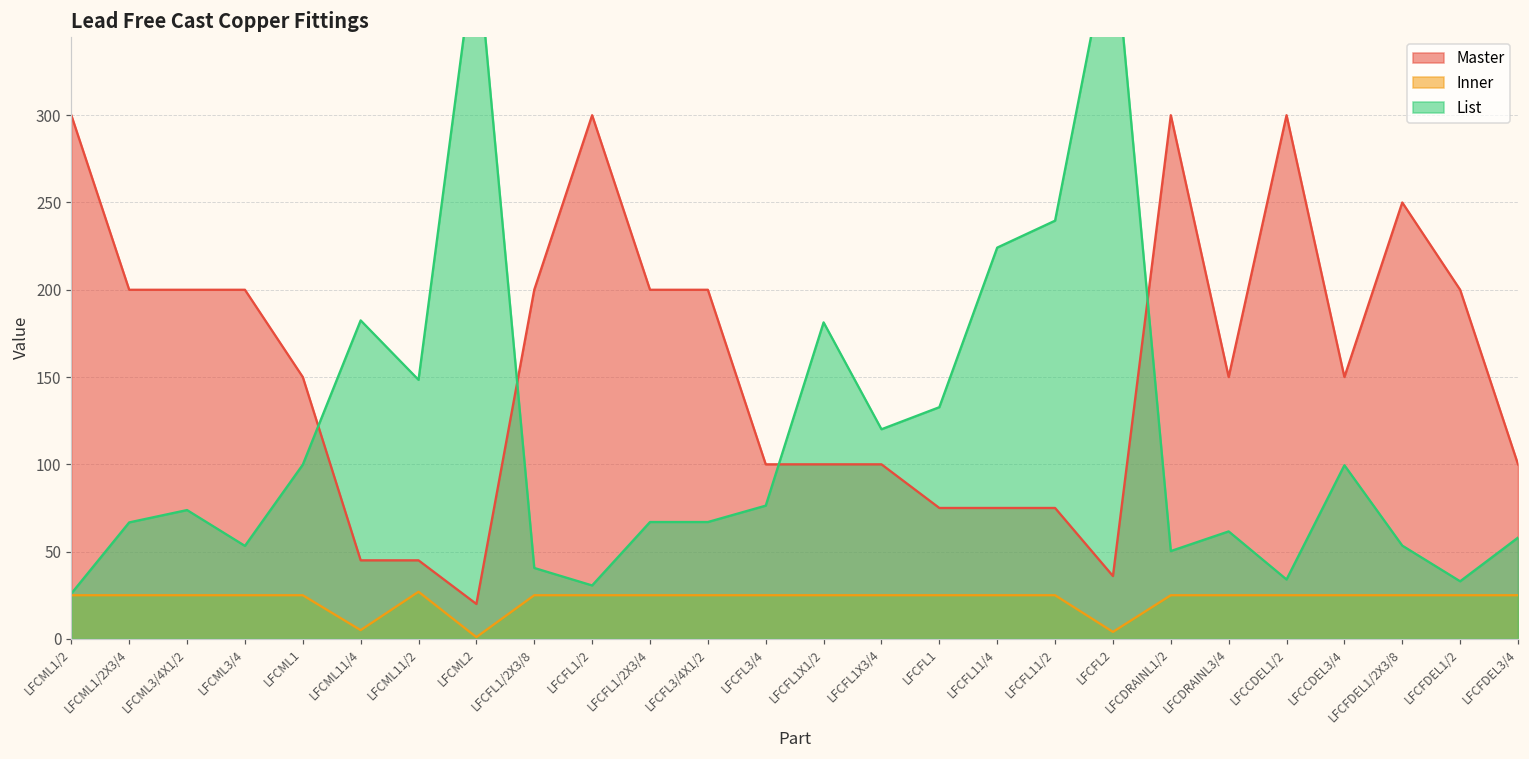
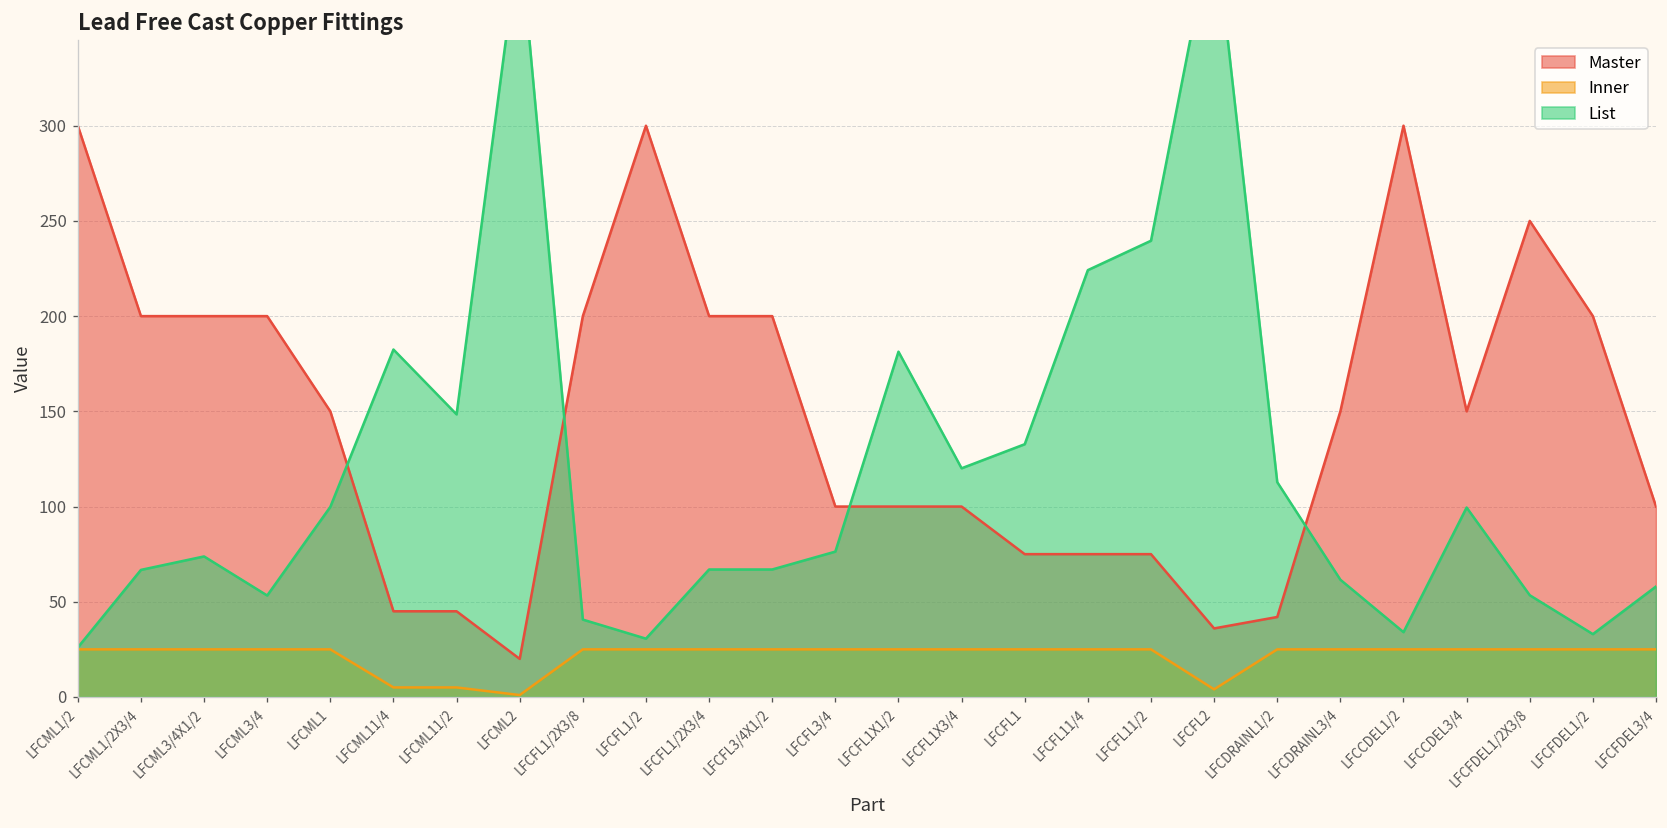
  {
    "Master": {
      "LFCML1/2": 300,
      "LFCML1/2X3/4": 200,
      "LFCML3/4X1/2": 200,
      "LFCML3/4": 200,
      "LFCML1": 150,
      "LFCML11/4": 45,
      "LFCML11/2": 45,
      "LFCML2": 20,
      "LFCFL1/2X3/8": 200,
      "LFCFL1/2": 300,
      "LFCFL1/2X3/4": 200,
      "LFCFL3/4X1/2": 200,
      "LFCFL3/4": 100,
      "LFCFL1X1/2": 100,
      "LFCFL1X3/4": 100,
      "LFCFL1": 75,
      "LFCFL11/4": 75,
      "LFCFL11/2": 75,
      "LFCFL2": 36,
-     "LFCDRAINL1/2": 300,
+     "LFCDRAINL1/2": 42,
      "LFCDRAINL3/4": 150,
      "LFCCDEL1/2": 300,
      "LFCCDEL3/4": 150,
      "LFCFDEL1/2X3/8": 250,
      "LFCFDEL1/2": 200,
      "LFCFDEL3/4": 100
    },
    "Inner": {
      "LFCML1/2X3/4": 25,
      "LFCML3/4X1/2": 25,
      "LFCML3/4": 25,
      "LFCML1": 25,
      "LFCML11/4": 5,
-     "LFCML11/2": 27,
+     "LFCML11/2": 5,
      "LFCML2": 1,
      "LFCFL1/2X3/8": 25,
      "LFCFL1/2": 25,
      "LFCFL1/2X3/4": 25,
      "LFCFL3/4X1/2": 25,
      "LFCFL3/4": 25,
      "LFCFL1X1/2": 25,
      "LFCFL1X3/4": 25,
      "LFCFL1": 25,
      "LFCFL11/4": 25,
      "LFCFL11/2": 25,
      "LFCFL2": 4,
      "LFCDRAINL1/2": 25,
      "LFCDRAINL3/4": 25,
      "LFCCDEL1/2": 25,
      "LFCCDEL3/4": 25,
      "LFCFDEL1/2X3/8": 25,
      "LFCFDEL1/2": 25,
      "LFCFDEL3/4": 25
    },
    "List": {
      "LFCML1/2X3/4": 67,
      "LFCML3/4X1/2": 74,
      "LFCML3/4": 53,
      "LFCML1": 100,
      "LFCML11/4": 182,
      "LFCML11/2": 148,
      "LFCFL1/2X3/8": 41,
      "LFCFL1/2": 31,
      "LFCFL1/2X3/4": 67,
      "LFCFL3/4X1/2": 67,
      "LFCFL3/4": 76,
      "LFCFL1X1/2": 181,
      "LFCFL1X3/4": 120,
      "LFCFL1": 133,
      "LFCFL11/4": 224,
      "LFCFL11/2": 240,
-     "LFCDRAINL1/2": 50,
+     "LFCDRAINL1/2": 113,
      "LFCDRAINL3/4": 62,
      "LFCCDEL1/2": 34,
      "LFCCDEL3/4": 99,
      "LFCFDEL1/2X3/8": 53,
      "LFCFDEL1/2": 33,
      "LFCFDEL3/4": 58
    }
  }
